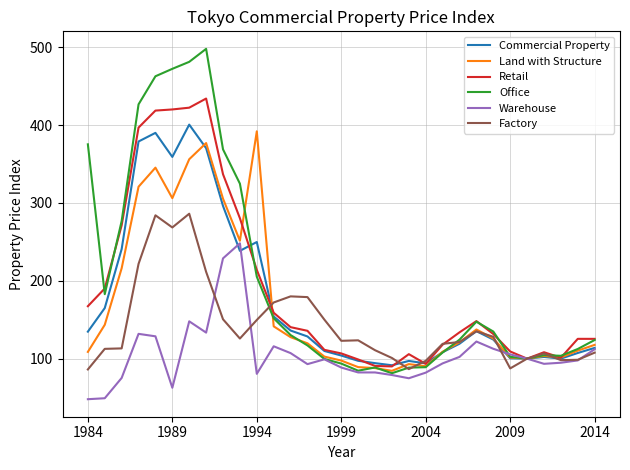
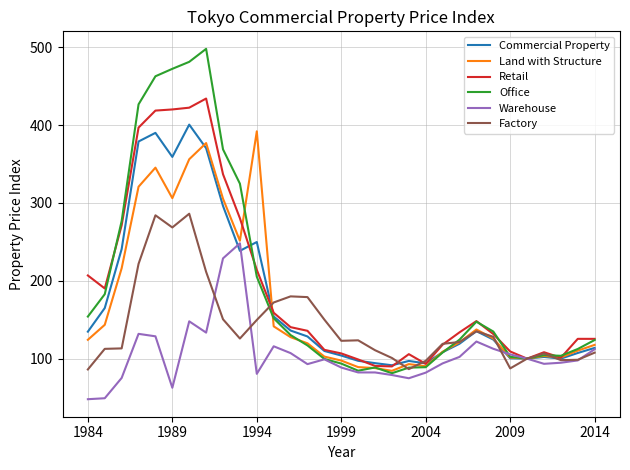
  {
    "Commercial Property": {
      "1984": 130,
      "1989": 360,
      "1994": 250
    },
    "Land with Structure": {
-     "1984": 110,
+     "1984": 120,
      "1989": 310,
      "1994": 390,
      "1999": 100,
      "2014": 120
    },
    "Retail": {
-     "1984": 170,
+     "1984": 210,
      "1989": 420,
      "1994": 210,
      "2009": 110
    },
    "Office": {
-     "1984": 380,
+     "1984": 150,
      "1989": 470,
      "1994": 210,
      "1999": 90
    },
    "Warehouse": {
      "1984": 50,
      "1989": 60,
      "1994": 80,
      "1999": 90,
      "2004": 80
    },
    "Factory": {
      "1984": 90,
      "1989": 270,
      "1994": 150,
      "1999": 120,
      "2004": 100,
      "2009": 90,
      "2014": 110
    }
  }
